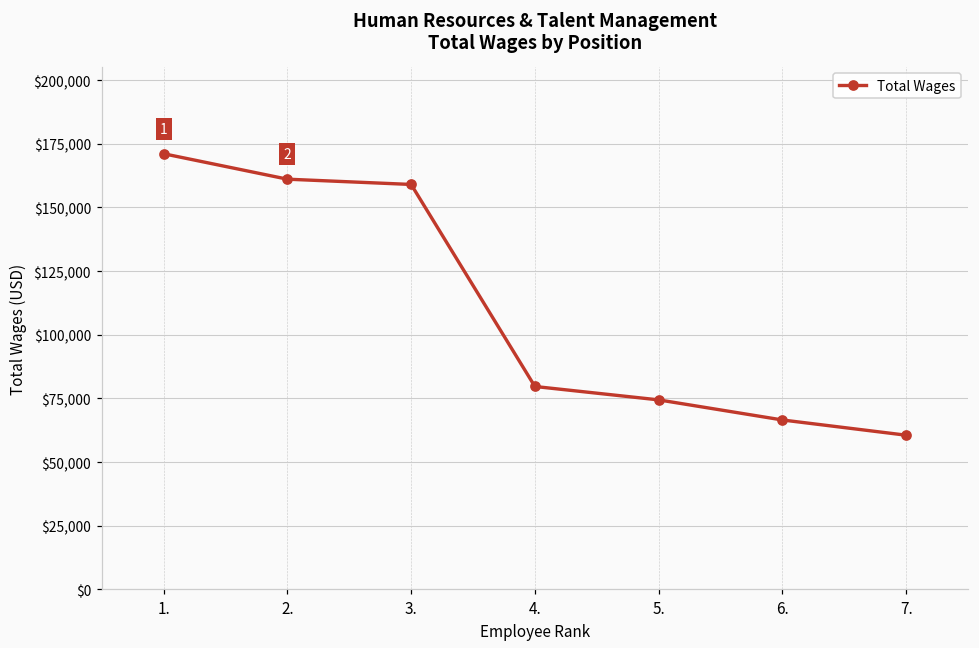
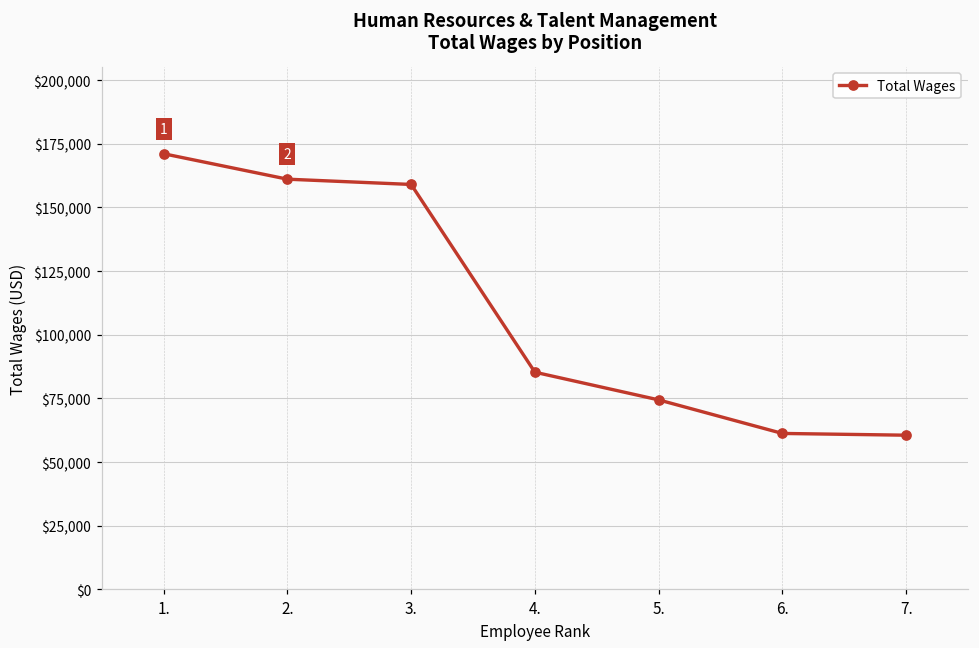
  {
    "3.": "$159,000",
-   "4.": "$80,000",
+   "4.": "$85,000",
    "5.": "$74,000",
-   "6.": "$67,000",
+   "6.": "$61,000",
    "7.": "$61,000"
  }
